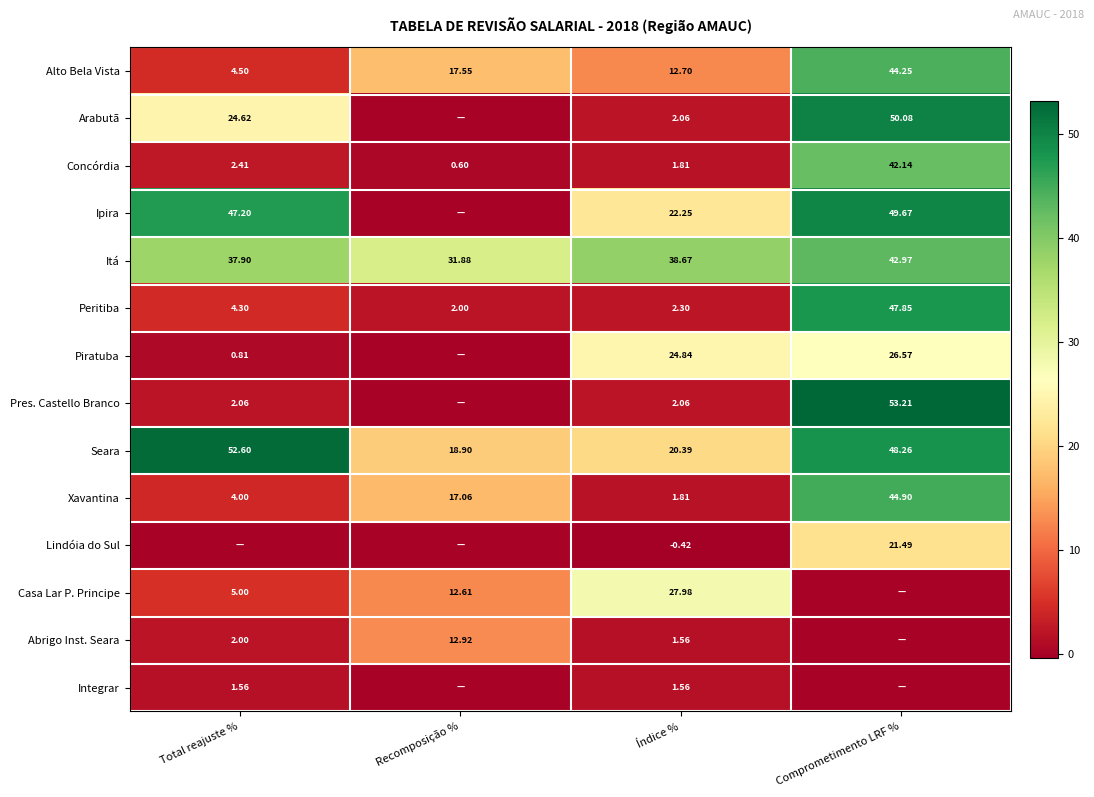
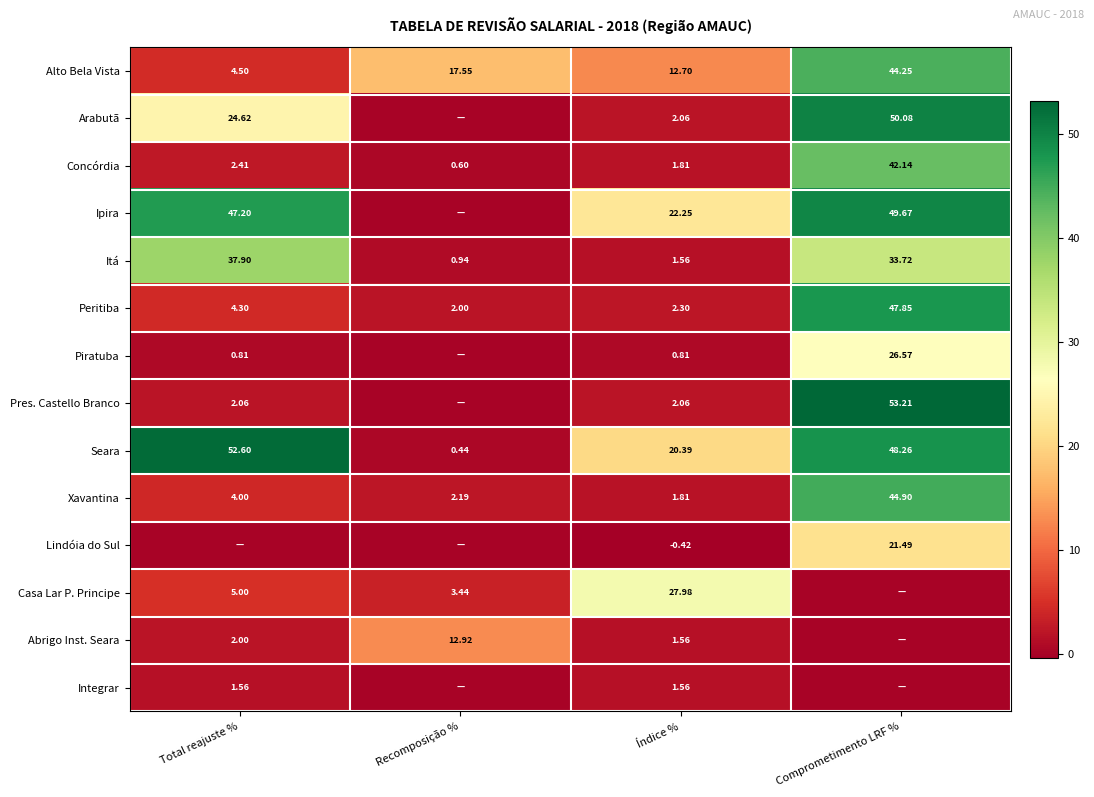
  {
    "Alto Bela Vista": {
      "Total reajuste %": 4.50,
      "Recomposição %": 17.55,
      "Índice %": 12.70,
      "Comprometimento LRF %": 44.25
    },
    "Arabutã": {
      "Total reajuste %": 24.62,
      "Índice %": 2.06,
      "Comprometimento LRF %": 50.08
    },
    "Concórdia": {
      "Total reajuste %": 2.41,
      "Recomposição %": 0.60,
      "Índice %": 1.81,
      "Comprometimento LRF %": 42.14
    },
    "Ipira": {
      "Total reajuste %": 47.20,
      "Índice %": 22.25,
      "Comprometimento LRF %": 49.67
    },
    "Itá": {
      "Total reajuste %": 37.90,
-     "Recomposição %": 31.88,
-     "Índice %": 38.67,
-     "Comprometimento LRF %": 42.97
+     "Recomposição %": 0.94,
+     "Índice %": 1.56,
+     "Comprometimento LRF %": 33.72
    },
    "Peritiba": {
      "Total reajuste %": 4.30,
      "Recomposição %": 2.00,
      "Índice %": 2.30,
      "Comprometimento LRF %": 47.85
    },
    "Piratuba": {
      "Total reajuste %": 0.81,
-     "Índice %": 24.84,
+     "Índice %": 0.81,
      "Comprometimento LRF %": 26.57
    },
    "Pres. Castello Branco": {
      "Total reajuste %": 2.06,
      "Índice %": 2.06,
      "Comprometimento LRF %": 53.21
    },
    "Seara": {
      "Total reajuste %": 52.60,
-     "Recomposição %": 18.90,
+     "Recomposição %": 0.44,
      "Índice %": 20.39,
      "Comprometimento LRF %": 48.26
    },
    "Xavantina": {
      "Total reajuste %": 4.00,
-     "Recomposição %": 17.06,
+     "Recomposição %": 2.19,
      "Índice %": 1.81,
      "Comprometimento LRF %": 44.90
    },
    "Lindóia do Sul": {
      "Índice %": -0.42,
      "Comprometimento LRF %": 21.49
    },
    "Casa Lar P. Principe": {
      "Total reajuste %": 5.00,
-     "Recomposição %": 12.61,
+     "Recomposição %": 3.44,
      "Índice %": 27.98
    },
    "Abrigo Inst. Seara": {
      "Total reajuste %": 2.00,
      "Recomposição %": 12.92,
      "Índice %": 1.56
    },
    "Integrar": {
      "Total reajuste %": 1.56,
      "Índice %": 1.56
    }
  }
